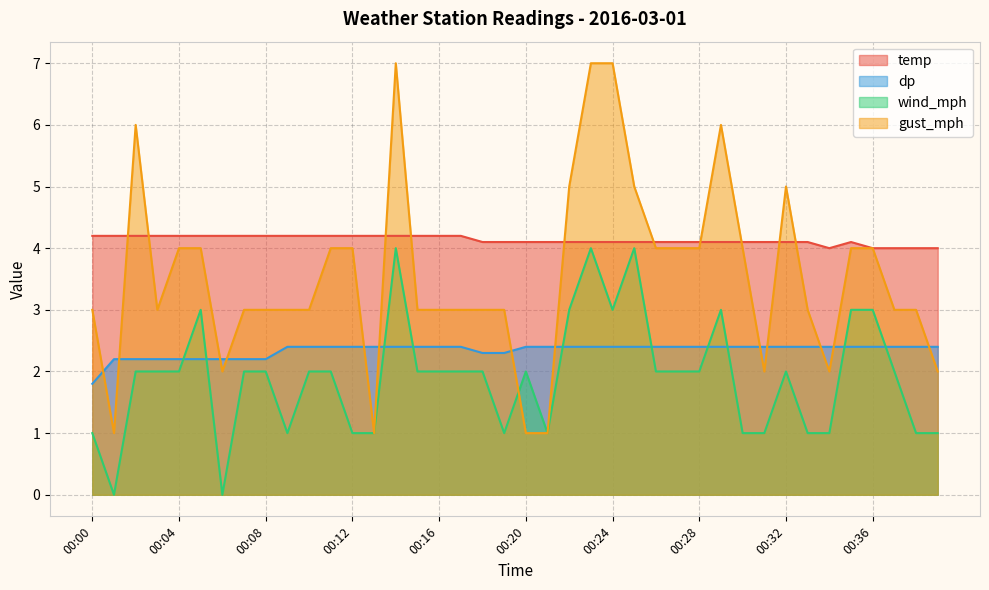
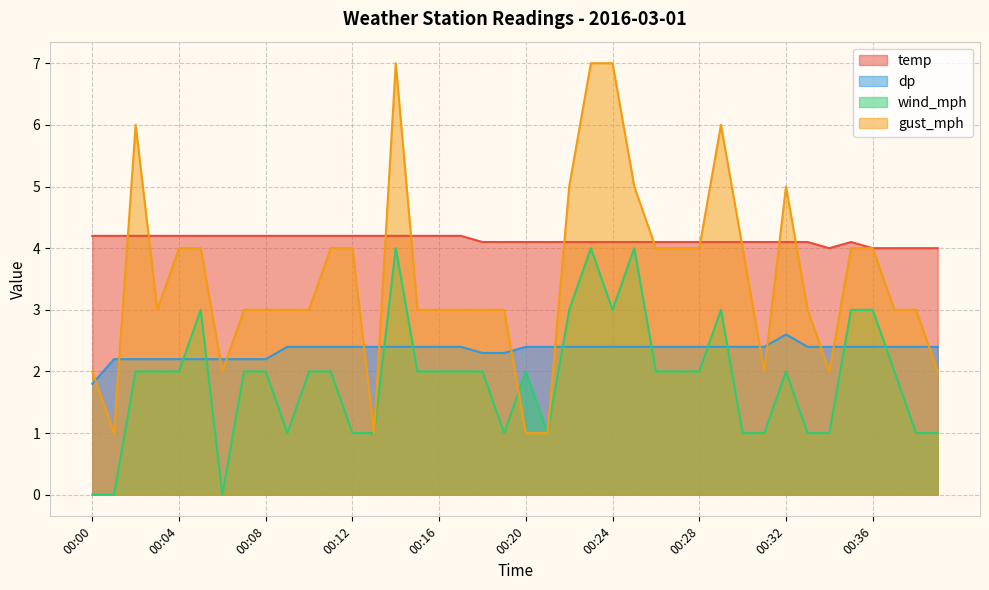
  {
    "temp": {
      "00:00": 4.2,
      "00:04": 4.2,
      "00:08": 4.2,
      "00:12": 4.2,
      "00:16": 4.2,
      "00:20": 4.1,
      "00:24": 4.1,
      "00:28": 4.1,
      "00:32": 4.1
    },
    "dp": {
      "00:00": 1.8,
      "00:04": 2.2,
      "00:08": 2.2,
      "00:12": 2.4,
      "00:16": 2.4,
      "00:20": 2.4,
      "00:24": 2.4,
      "00:28": 2.4,
-     "00:32": 2.4,
+     "00:32": 2.6,
      "00:36": 2.4
    },
    "wind_mph": {
-     "00:00": 1,
+     "00:00": 0,
      "00:04": 2,
      "00:08": 2,
      "00:12": 1,
      "00:16": 2,
      "00:20": 2,
      "00:24": 3,
      "00:28": 2,
      "00:32": 2,
      "00:36": 3
    },
    "gust_mph": {
-     "00:00": 3,
+     "00:00": 2,
      "00:04": 4,
      "00:08": 3,
      "00:12": 4,
      "00:16": 3,
      "00:20": 1,
      "00:24": 7,
      "00:28": 4,
      "00:32": 5
    }
  }
